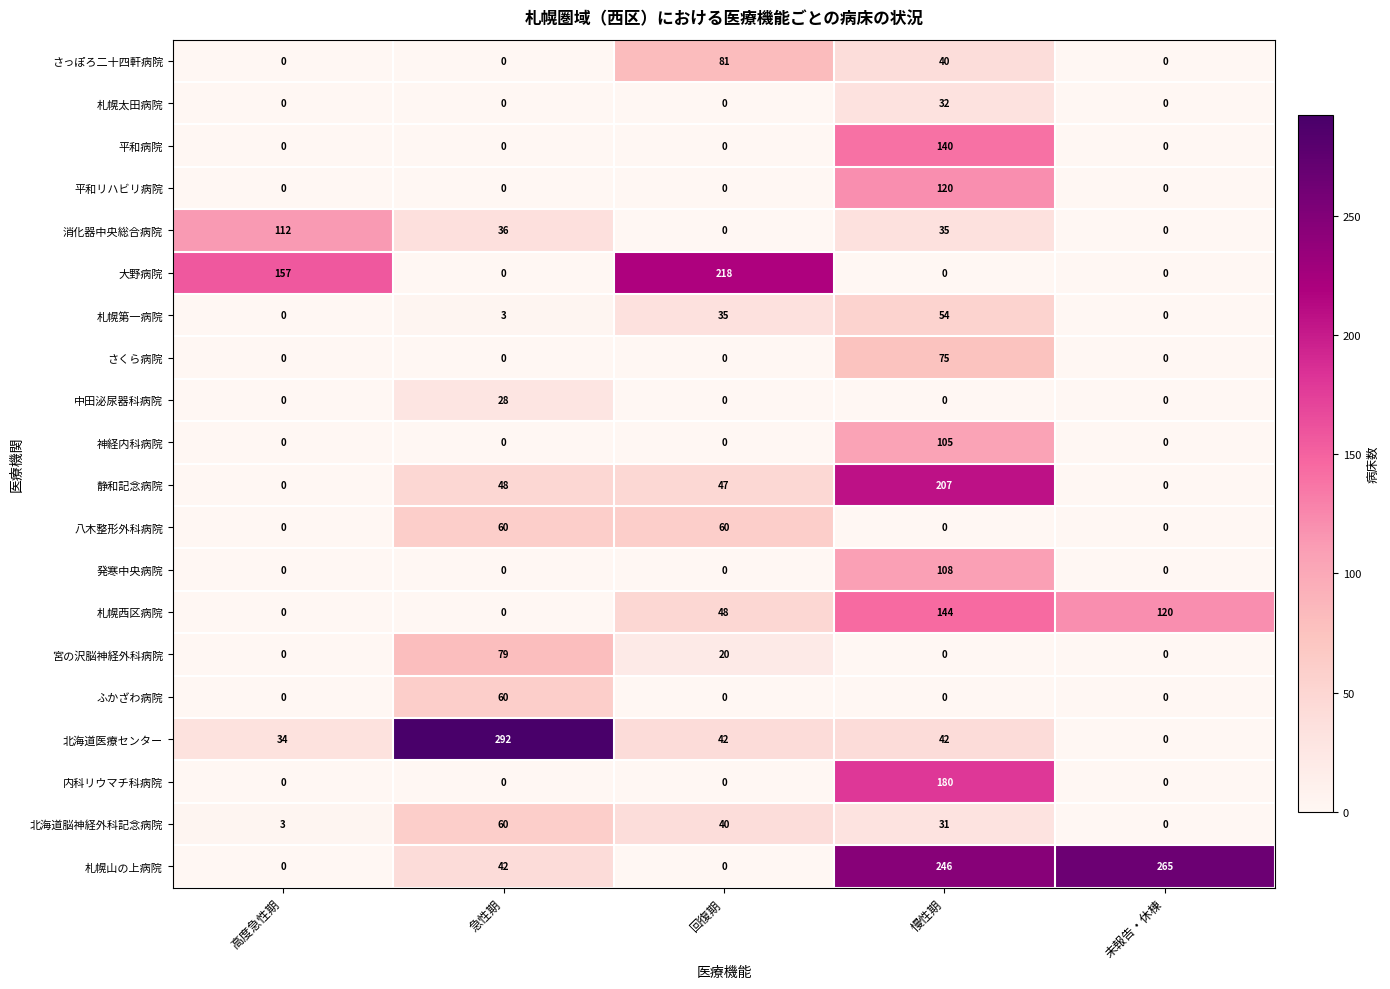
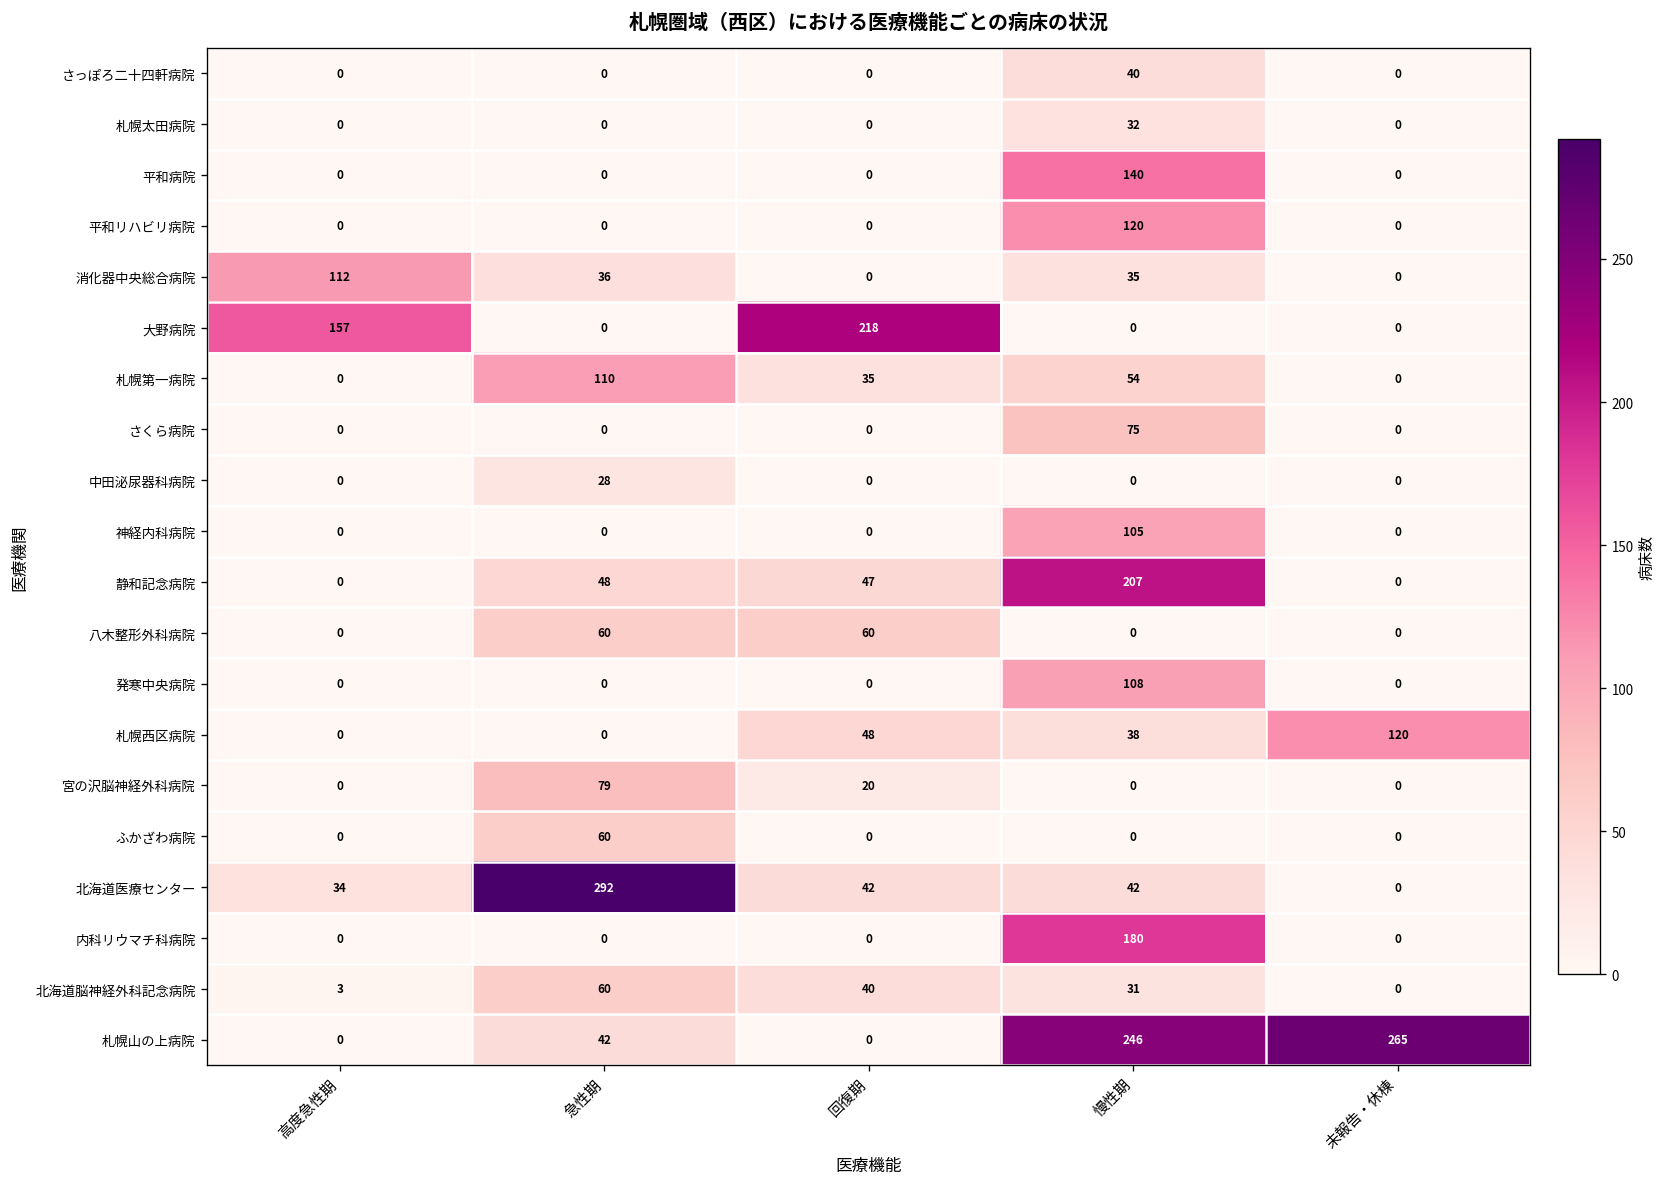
  {
    "さっぽろ二十四軒病院": {
      "高度急性期": 0,
      "急性期": 0,
-     "回復期": 81,
+     "回復期": 0,
      "慢性期": 40,
      "未報告・休棟": 0
    },
    "札幌太田病院": {
      "高度急性期": 0,
      "急性期": 0,
      "回復期": 0,
      "慢性期": 32,
      "未報告・休棟": 0
    },
    "平和病院": {
      "高度急性期": 0,
      "急性期": 0,
      "回復期": 0,
      "慢性期": 140,
      "未報告・休棟": 0
    },
    "平和リハビリ病院": {
      "高度急性期": 0,
      "急性期": 0,
      "回復期": 0,
      "慢性期": 120,
      "未報告・休棟": 0
    },
    "消化器中央総合病院": {
      "高度急性期": 112,
      "急性期": 36,
      "回復期": 0,
      "慢性期": 35,
      "未報告・休棟": 0
    },
    "大野病院": {
      "高度急性期": 157,
      "急性期": 0,
      "回復期": 218,
      "慢性期": 0,
      "未報告・休棟": 0
    },
    "札幌第一病院": {
      "高度急性期": 0,
-     "急性期": 3,
+     "急性期": 110,
      "回復期": 35,
      "慢性期": 54,
      "未報告・休棟": 0
    },
    "さくら病院": {
      "高度急性期": 0,
      "急性期": 0,
      "回復期": 0,
      "慢性期": 75,
      "未報告・休棟": 0
    },
    "中田泌尿器科病院": {
      "高度急性期": 0,
      "急性期": 28,
      "回復期": 0,
      "慢性期": 0,
      "未報告・休棟": 0
    },
    "神経内科病院": {
      "高度急性期": 0,
      "急性期": 0,
      "回復期": 0,
      "慢性期": 105,
      "未報告・休棟": 0
    },
    "静和記念病院": {
      "高度急性期": 0,
      "急性期": 48,
      "回復期": 47,
      "慢性期": 207,
      "未報告・休棟": 0
    },
    "八木整形外科病院": {
      "高度急性期": 0,
      "急性期": 60,
      "回復期": 60,
      "慢性期": 0,
      "未報告・休棟": 0
    },
    "発寒中央病院": {
      "高度急性期": 0,
      "急性期": 0,
      "回復期": 0,
      "慢性期": 108,
      "未報告・休棟": 0
    },
    "札幌西区病院": {
      "高度急性期": 0,
      "急性期": 0,
      "回復期": 48,
-     "慢性期": 144,
+     "慢性期": 38,
      "未報告・休棟": 120
    },
    "宮の沢脳神経外科病院": {
      "高度急性期": 0,
      "急性期": 79,
      "回復期": 20,
      "慢性期": 0,
      "未報告・休棟": 0
    },
    "ふかざわ病院": {
      "高度急性期": 0,
      "急性期": 60,
      "回復期": 0,
      "慢性期": 0,
      "未報告・休棟": 0
    },
    "北海道医療センター": {
      "高度急性期": 34,
      "急性期": 292,
      "回復期": 42,
      "慢性期": 42,
      "未報告・休棟": 0
    },
    "内科リウマチ科病院": {
      "高度急性期": 0,
      "急性期": 0,
      "回復期": 0,
      "慢性期": 180,
      "未報告・休棟": 0
    },
    "北海道脳神経外科記念病院": {
      "高度急性期": 3,
      "急性期": 60,
      "回復期": 40,
      "慢性期": 31,
      "未報告・休棟": 0
    },
    "札幌山の上病院": {
      "高度急性期": 0,
      "急性期": 42,
      "回復期": 0,
      "慢性期": 246,
      "未報告・休棟": 265
    }
  }
